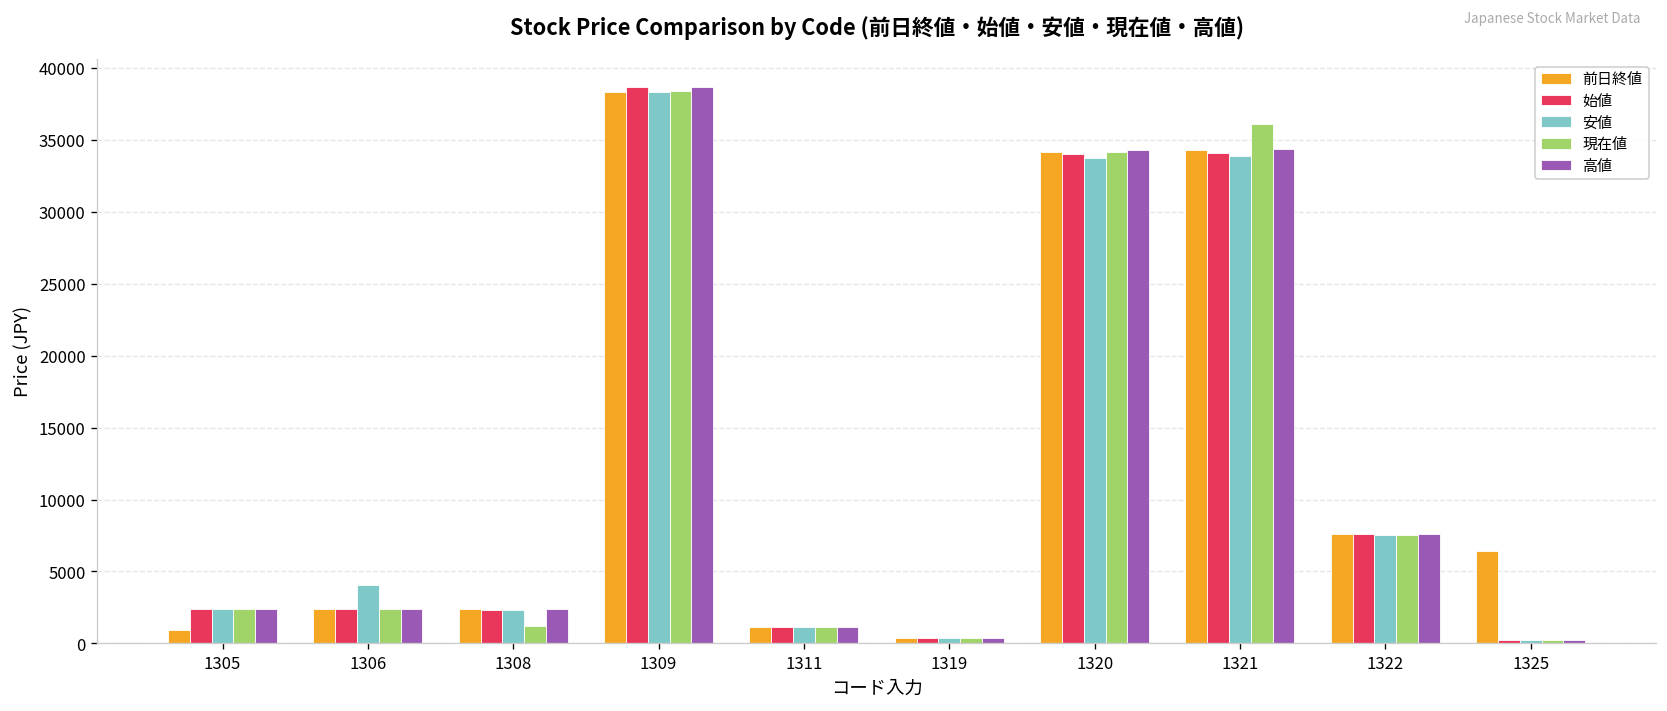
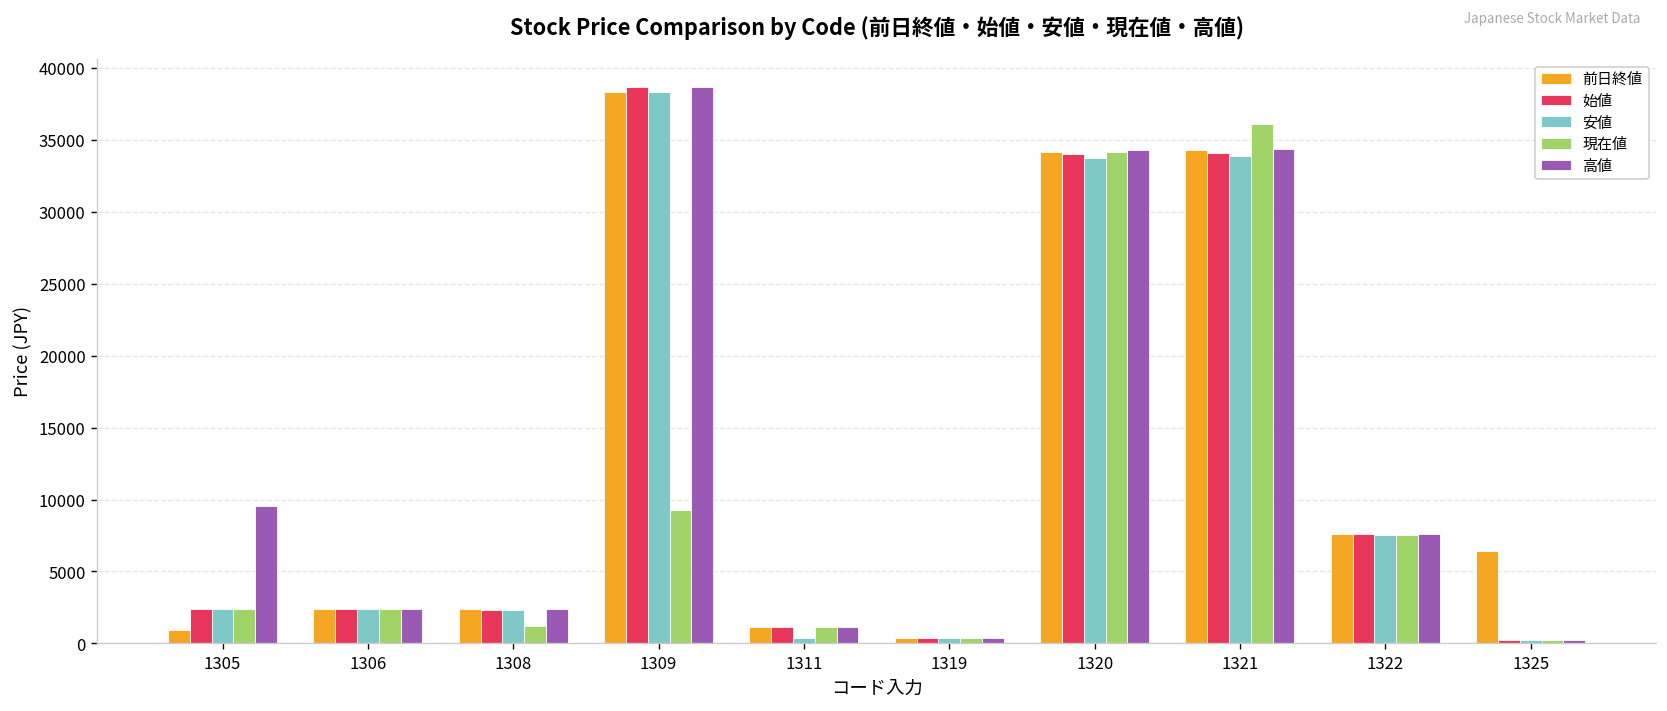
  {
    "前日終値": {
      "1305": 900,
      "1306": 2400,
      "1308": 2400,
      "1309": 38300,
      "1311": 1200,
      "1319": 400,
      "1320": 34200,
      "1321": 34300,
      "1322": 7600,
      "1325": 6400
    },
    "始値": {
      "1305": 2400,
      "1306": 2400,
      "1308": 2400,
      "1309": 38700,
      "1311": 1100,
      "1319": 400,
      "1320": 34000,
      "1321": 34100,
      "1322": 7600,
      "1325": 200
    },
    "安値": {
      "1305": 2400,
-     "1306": 4000,
+     "1306": 2400,
      "1308": 2300,
      "1309": 38300,
-     "1311": 1100,
+     "1311": 400,
      "1319": 400,
      "1320": 33800,
      "1321": 33800,
      "1322": 7600,
      "1325": 200
    },
    "現在値": {
      "1305": 2400,
      "1306": 2400,
      "1308": 1200,
-     "1309": 38400,
+     "1309": 9300,
      "1311": 1200,
      "1319": 400,
      "1320": 34100,
      "1321": 36100,
      "1322": 7600,
      "1325": 200
    },
    "高値": {
-     "1305": 2400,
+     "1305": 9500,
      "1306": 2400,
      "1308": 2400,
      "1309": 38700,
      "1311": 1200,
      "1319": 400,
      "1320": 34300,
      "1321": 34400,
      "1322": 7600,
      "1325": 200
    }
  }
